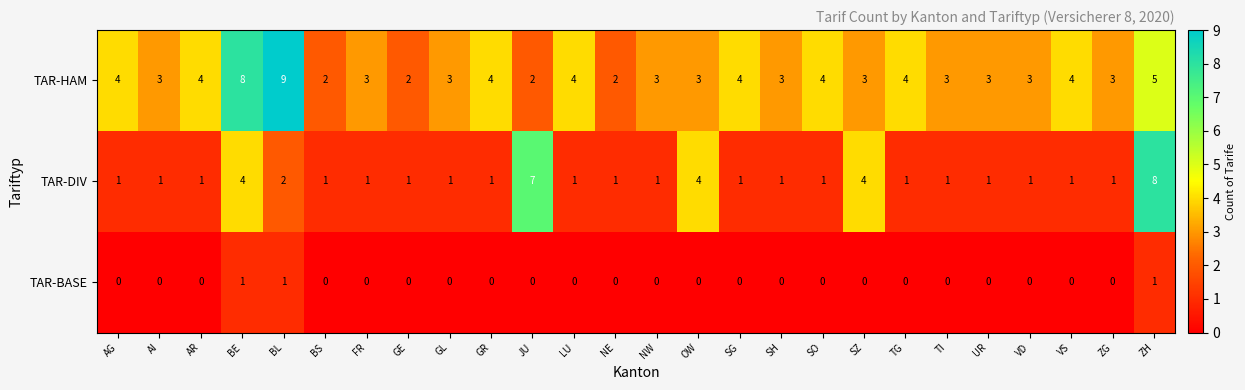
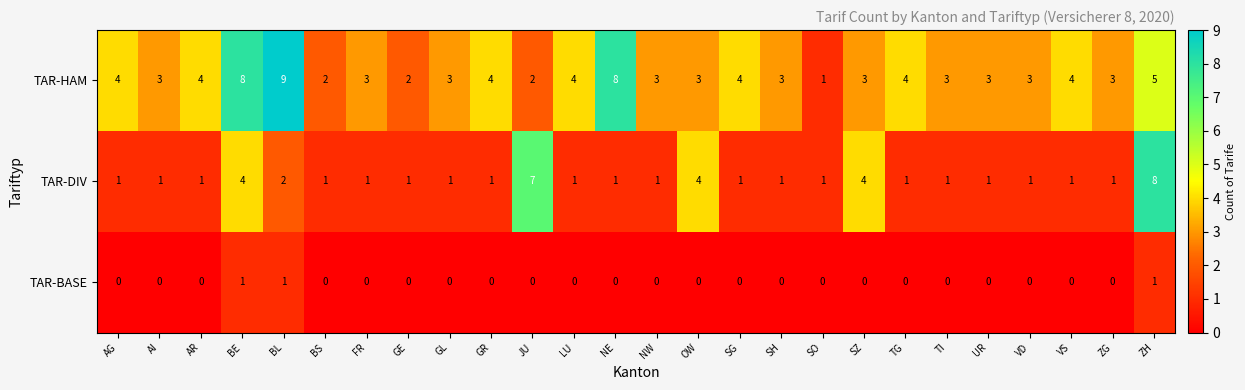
  {
    "TAR-HAM": {
      "AG": 4,
      "AI": 3,
      "AR": 4,
      "BE": 8,
      "BL": 9,
      "BS": 2,
      "FR": 3,
      "GE": 2,
      "GL": 3,
      "GR": 4,
      "JU": 2,
      "LU": 4,
-     "NE": 2,
+     "NE": 8,
      "NW": 3,
      "OW": 3,
      "SG": 4,
      "SH": 3,
-     "SO": 4,
+     "SO": 1,
      "SZ": 3,
      "TG": 4,
      "TI": 3,
      "UR": 3,
      "VD": 3,
      "VS": 4,
      "ZG": 3,
      "ZH": 5
    },
    "TAR-DIV": {
      "AG": 1,
      "AI": 1,
      "AR": 1,
      "BE": 4,
      "BL": 2,
      "BS": 1,
      "FR": 1,
      "GE": 1,
      "GL": 1,
      "GR": 1,
      "JU": 7,
      "LU": 1,
      "NE": 1,
      "NW": 1,
      "OW": 4,
      "SG": 1,
      "SH": 1,
      "SO": 1,
      "SZ": 4,
      "TG": 1,
      "TI": 1,
      "UR": 1,
      "VD": 1,
      "VS": 1,
      "ZG": 1,
      "ZH": 8
    },
    "TAR-BASE": {
      "AG": 0,
      "AI": 0,
      "AR": 0,
      "BE": 1,
      "BL": 1,
      "BS": 0,
      "FR": 0,
      "GE": 0,
      "GL": 0,
      "GR": 0,
      "JU": 0,
      "LU": 0,
      "NE": 0,
      "NW": 0,
      "OW": 0,
      "SG": 0,
      "SH": 0,
      "SO": 0,
      "SZ": 0,
      "TG": 0,
      "TI": 0,
      "UR": 0,
      "VD": 0,
      "VS": 0,
      "ZG": 0,
      "ZH": 1
    }
  }
